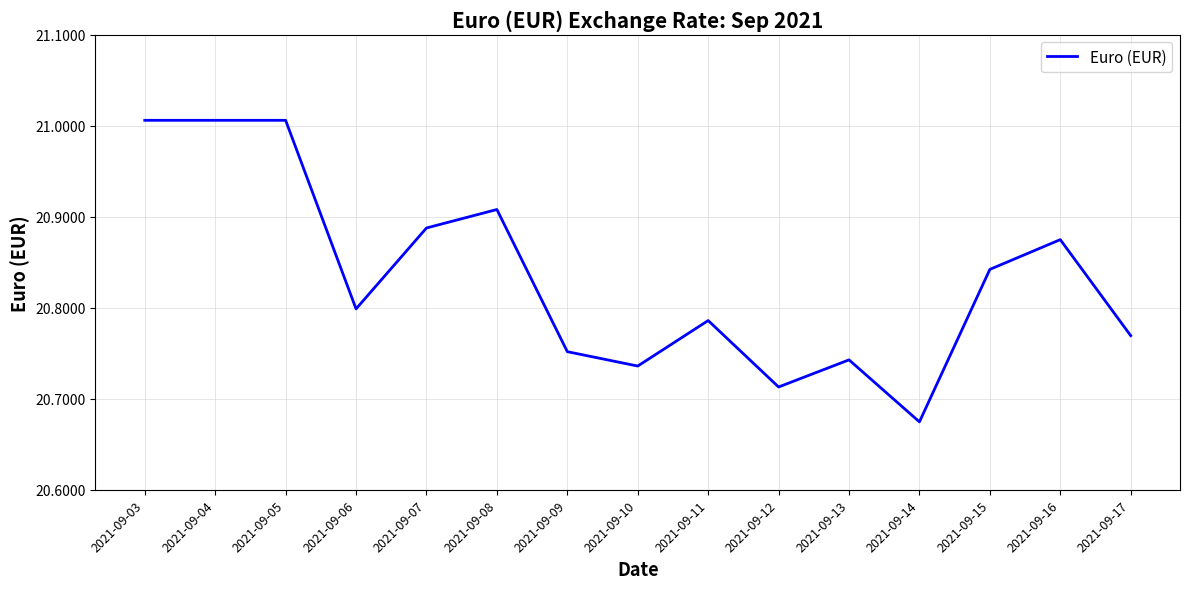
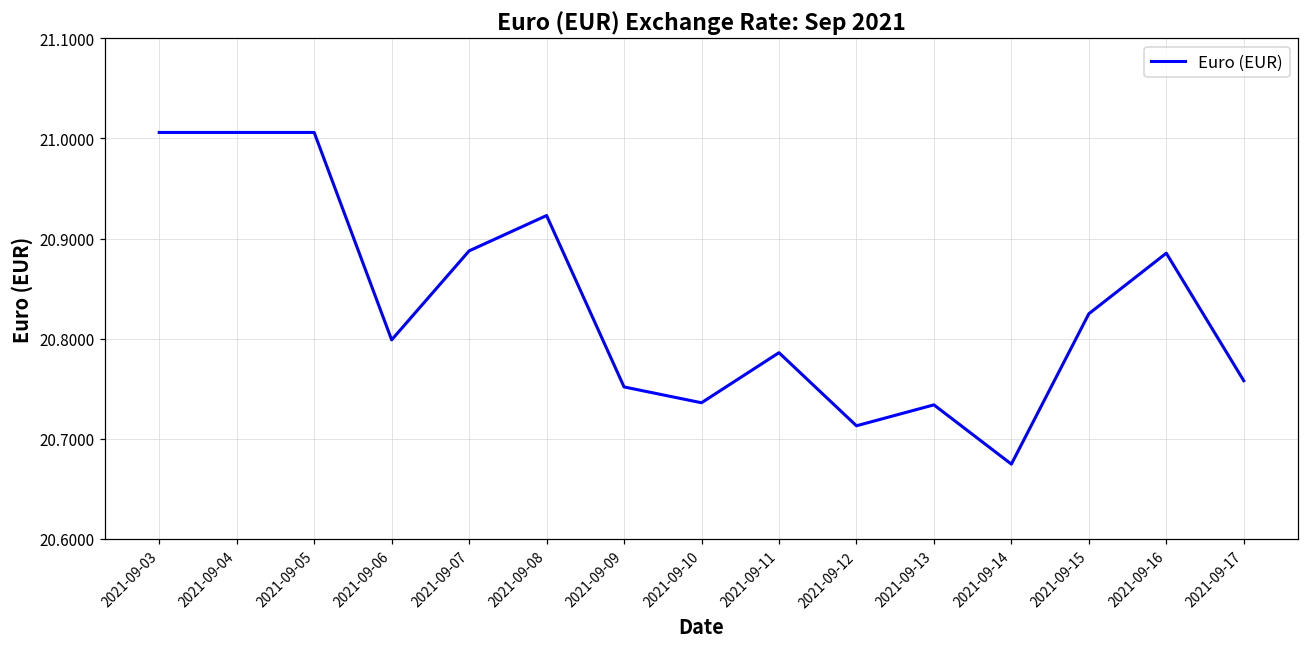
  {
    "2021-09-03": 21.01,
    "2021-09-04": 21.01,
    "2021-09-05": 21.01,
    "2021-09-06": 20.80,
    "2021-09-07": 20.89,
-   "2021-09-08": 20.91,
+   "2021-09-08": 20.92,
    "2021-09-09": 20.75,
    "2021-09-10": 20.74,
    "2021-09-11": 20.79,
    "2021-09-12": 20.71,
-   "2021-09-13": 20.74,
+   "2021-09-13": 20.73,
    "2021-09-14": 20.67,
-   "2021-09-15": 20.84,
-   "2021-09-16": 20.87,
-   "2021-09-17": 20.77
+   "2021-09-15": 20.82,
+   "2021-09-16": 20.89,
+   "2021-09-17": 20.76
  }
